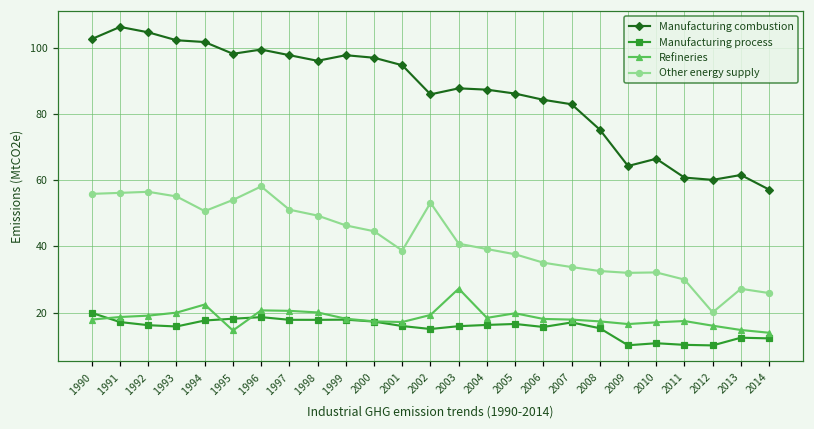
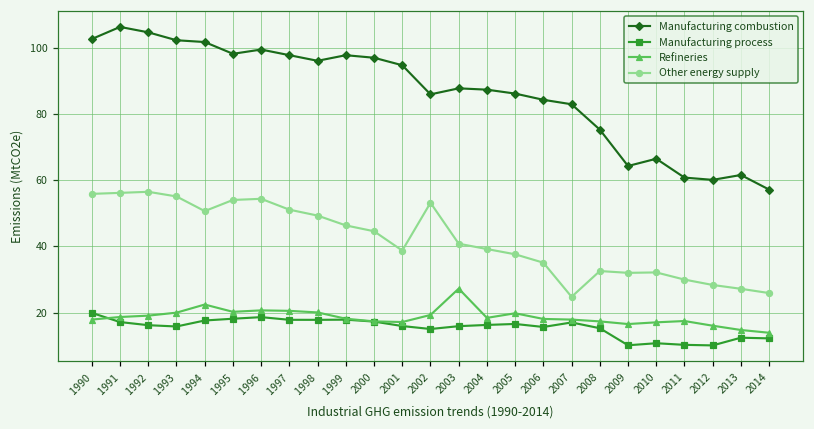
  {
    "Refineries": {
      "1990": 18,
      "1991": 19,
      "1992": 19,
      "1993": 20,
      "1994": 22,
-     "1995": 15,
+     "1995": 20,
      "1996": 21,
      "1997": 21,
      "1998": 20,
      "2001": 17,
      "2002": 19,
      "2003": 27,
      "2004": 18,
      "2005": 20,
      "2006": 18,
      "2007": 18,
      "2008": 17,
      "2009": 17,
      "2010": 17,
      "2011": 17,
      "2012": 16,
      "2013": 15,
      "2014": 14
    },
    "Other energy supply": {
      "1990": 56,
      "1991": 56,
      "1992": 56,
      "1993": 55,
      "1994": 51,
      "1995": 54,
-     "1996": 58,
+     "1996": 54,
      "1997": 51,
      "1998": 49,
      "1999": 46,
      "2000": 45,
      "2001": 39,
      "2002": 53,
      "2003": 41,
      "2004": 39,
      "2005": 38,
      "2006": 35,
-     "2007": 34,
+     "2007": 25,
      "2008": 33,
      "2009": 32,
      "2010": 32,
      "2011": 30,
-     "2012": 20,
+     "2012": 28,
      "2013": 27,
      "2014": 26
    }
  }
